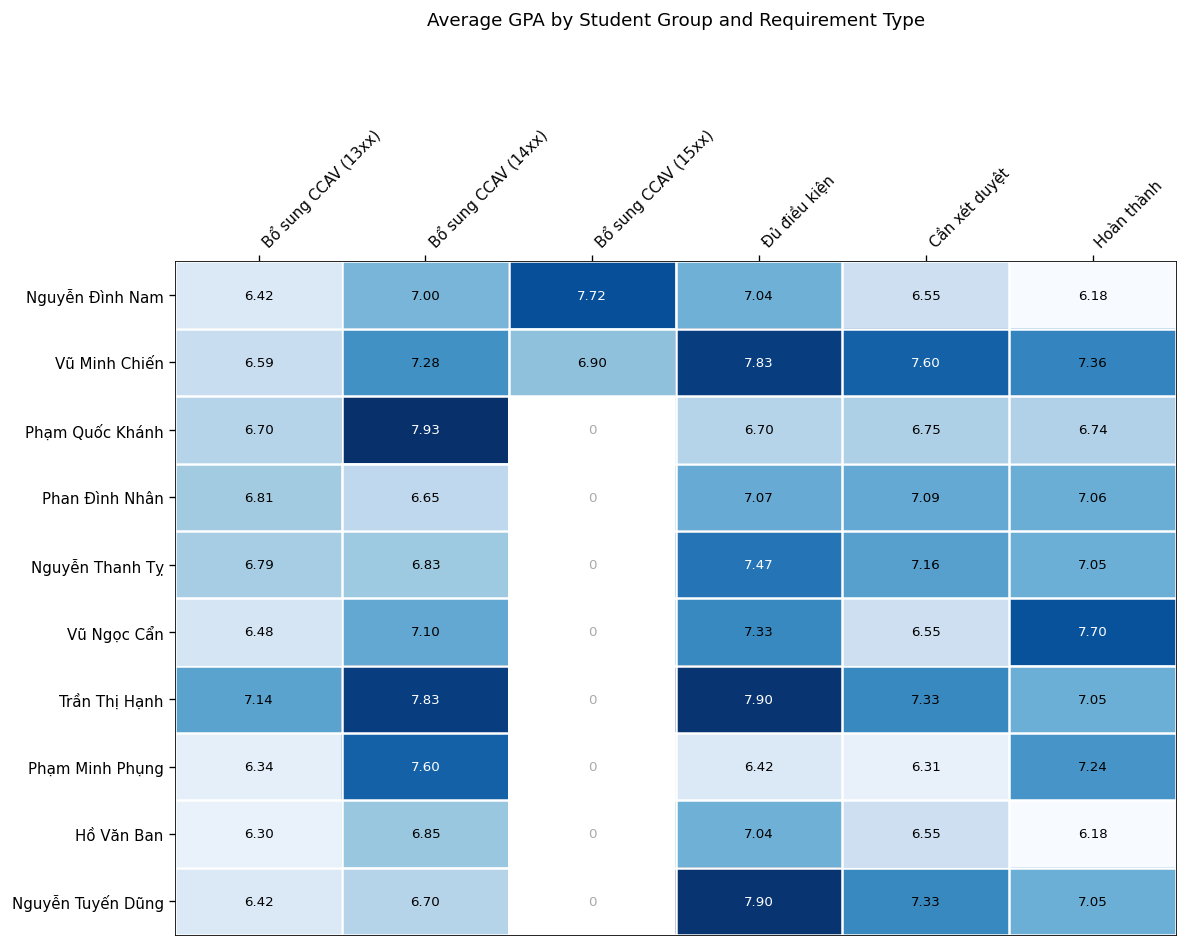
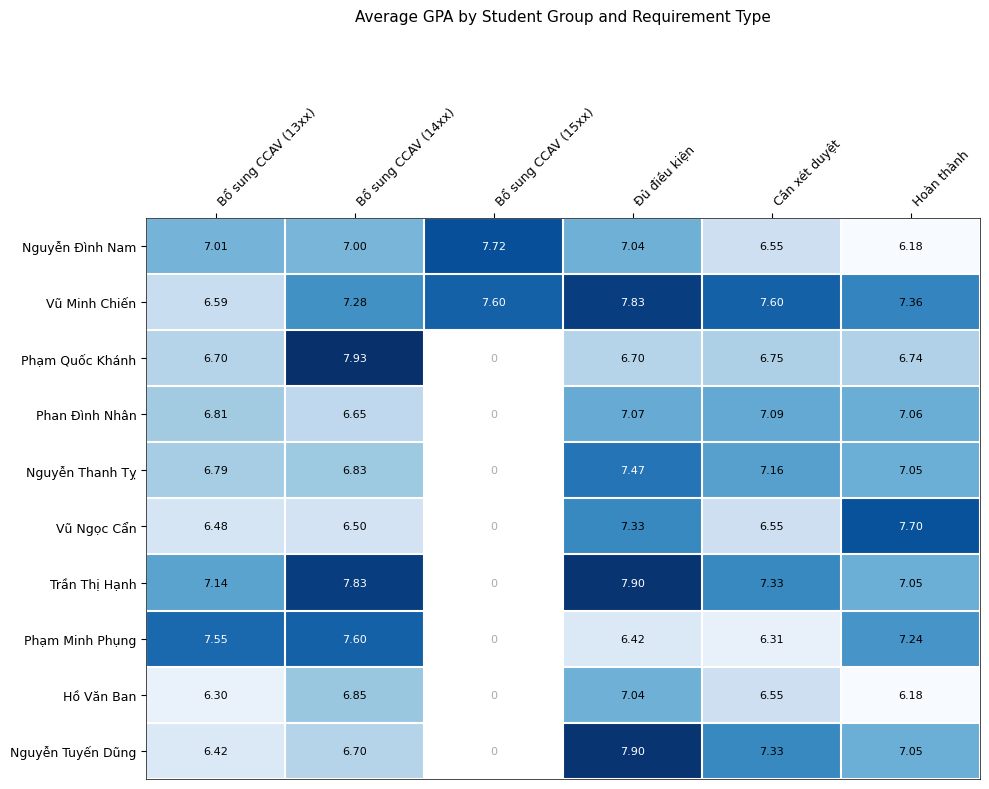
  {
    "Nguyễn Đình Nam": {
-     "Bổ sung CCAV (13xx)": 6.42,
+     "Bổ sung CCAV (13xx)": 7.01,
      "Bổ sung CCAV (14xx)": 7.00,
      "Bổ sung CCAV (15xx)": 7.72,
      "Đủ điều kiện": 7.04,
      "Cần xét duyệt": 6.55,
      "Hoàn thành": 6.18
    },
    "Vũ Minh Chiến": {
      "Bổ sung CCAV (13xx)": 6.59,
      "Bổ sung CCAV (14xx)": 7.28,
-     "Bổ sung CCAV (15xx)": 6.90,
+     "Bổ sung CCAV (15xx)": 7.60,
      "Đủ điều kiện": 7.83,
      "Cần xét duyệt": 7.60,
      "Hoàn thành": 7.36
    },
    "Phạm Quốc Khánh": {
      "Bổ sung CCAV (13xx)": 6.70,
      "Bổ sung CCAV (14xx)": 7.93,
      "Đủ điều kiện": 6.70,
      "Cần xét duyệt": 6.75,
      "Hoàn thành": 6.74
    },
    "Phan Đình Nhân": {
      "Bổ sung CCAV (13xx)": 6.81,
      "Bổ sung CCAV (14xx)": 6.65,
      "Đủ điều kiện": 7.07,
      "Cần xét duyệt": 7.09,
      "Hoàn thành": 7.06
    },
    "Nguyễn Thanh Tỵ": {
      "Bổ sung CCAV (13xx)": 6.79,
      "Bổ sung CCAV (14xx)": 6.83,
      "Đủ điều kiện": 7.47,
      "Cần xét duyệt": 7.16,
      "Hoàn thành": 7.05
    },
    "Vũ Ngọc Cẩn": {
      "Bổ sung CCAV (13xx)": 6.48,
-     "Bổ sung CCAV (14xx)": 7.10,
+     "Bổ sung CCAV (14xx)": 6.50,
      "Đủ điều kiện": 7.33,
      "Cần xét duyệt": 6.55,
      "Hoàn thành": 7.70
    },
    "Trần Thị Hạnh": {
      "Bổ sung CCAV (13xx)": 7.14,
      "Bổ sung CCAV (14xx)": 7.83,
      "Đủ điều kiện": 7.90,
      "Cần xét duyệt": 7.33,
      "Hoàn thành": 7.05
    },
    "Phạm Minh Phụng": {
-     "Bổ sung CCAV (13xx)": 6.34,
+     "Bổ sung CCAV (13xx)": 7.55,
      "Bổ sung CCAV (14xx)": 7.60,
      "Đủ điều kiện": 6.42,
      "Cần xét duyệt": 6.31,
      "Hoàn thành": 7.24
    },
    "Hồ Văn Ban": {
      "Bổ sung CCAV (13xx)": 6.30,
      "Bổ sung CCAV (14xx)": 6.85,
      "Đủ điều kiện": 7.04,
      "Cần xét duyệt": 6.55,
      "Hoàn thành": 6.18
    },
    "Nguyễn Tuyến Dũng": {
      "Bổ sung CCAV (13xx)": 6.42,
      "Bổ sung CCAV (14xx)": 6.70,
      "Đủ điều kiện": 7.90,
      "Cần xét duyệt": 7.33,
      "Hoàn thành": 7.05
    }
  }
